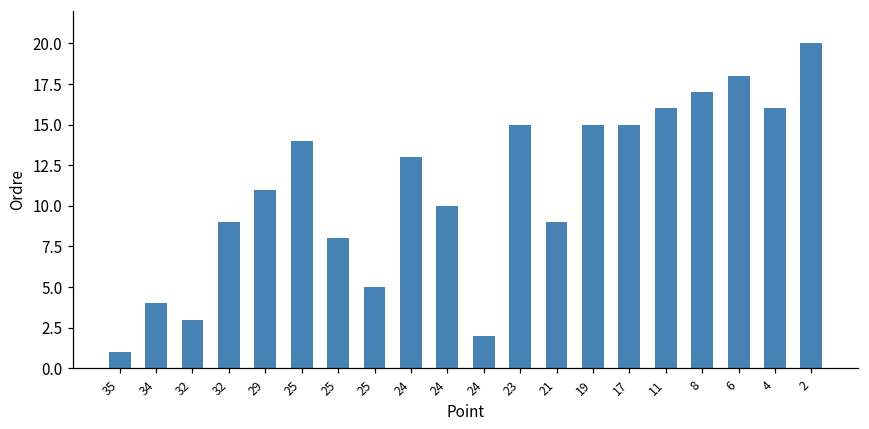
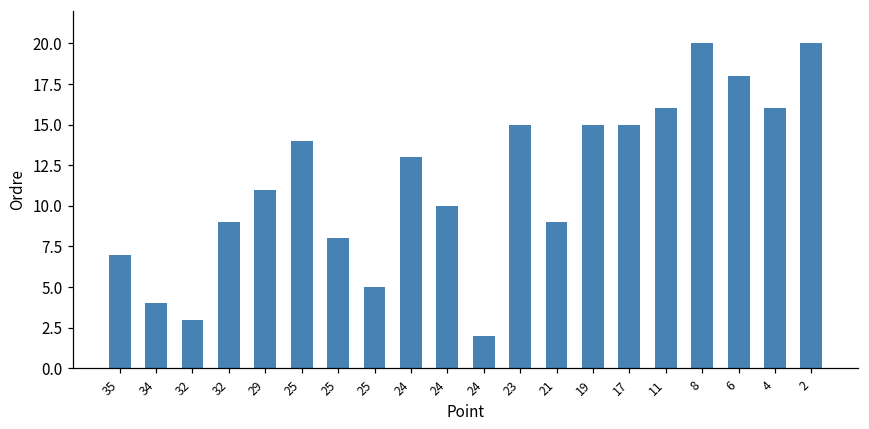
  {
-   "35": 1,
+   "35": 7,
    "34": 4,
    "29": 11,
    "23": 15,
    "21": 9,
    "19": 15,
    "17": 15,
    "11": 16,
-   "8": 17,
+   "8": 20,
    "6": 18,
    "4": 16,
    "2": 20
  }
